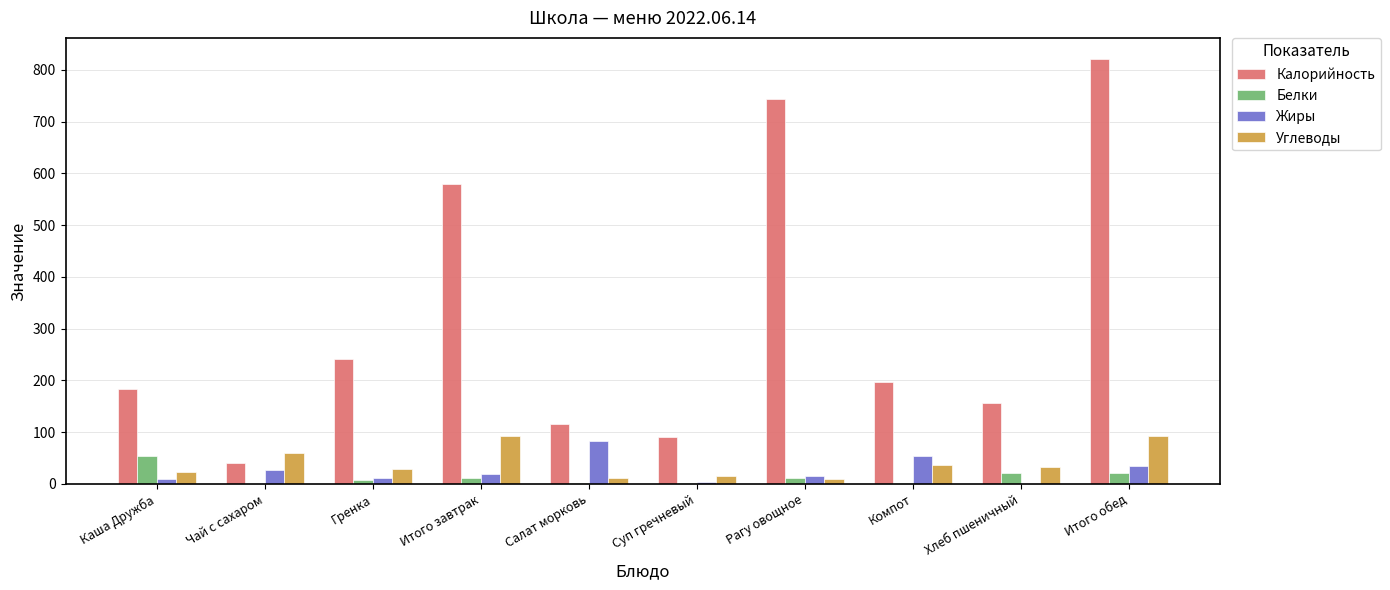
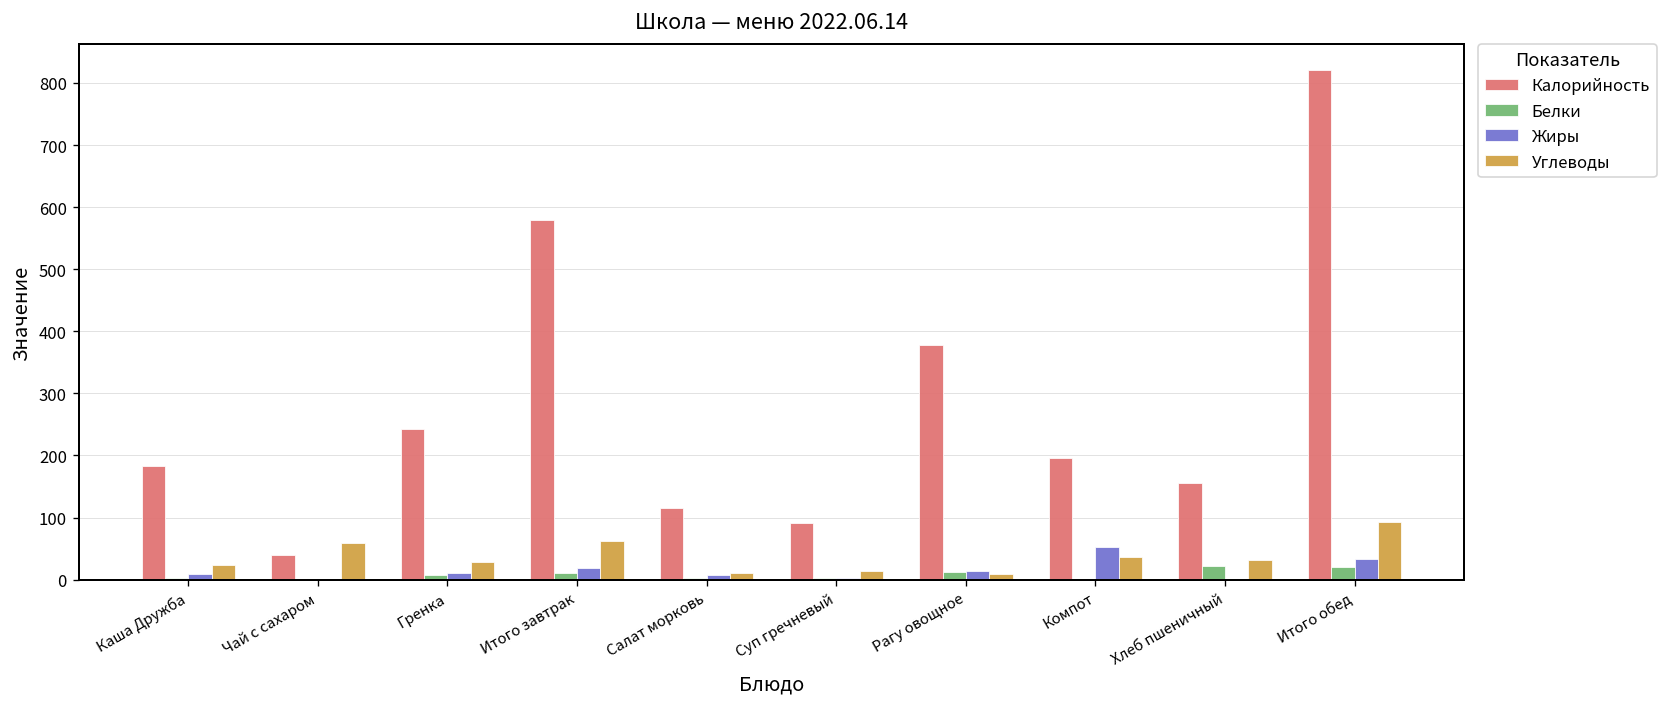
  {
    "Калорийность": {
      "Каша Дружба": 180,
      "Чай с сахаром": 40,
      "Гренка": 240,
      "Итого завтрак": 580,
      "Салат морковь": 120,
      "Суп гречневый": 90,
-     "Рагу овощное": 740,
+     "Рагу овощное": 380,
      "Компот": 200,
      "Хлеб пшеничный": 160,
      "Итого обед": 820
    },
    "Белки": {
-     "Каша Дружба": 50,
+     "Каша Дружба": 0,
      "Гренка": 10,
      "Итого завтрак": 10,
      "Рагу овощное": 10,
      "Хлеб пшеничный": 20,
      "Итого обед": 20
    },
    "Жиры": {
      "Каша Дружба": 10,
-     "Чай с сахаром": 30,
+     "Чай с сахаром": 0,
      "Гренка": 10,
      "Итого завтрак": 20,
-     "Салат морковь": 80,
+     "Салат морковь": 10,
      "Рагу овощное": 10,
      "Компот": 50,
      "Итого обед": 30
    },
    "Углеводы": {
      "Каша Дружба": 20,
      "Чай с сахаром": 60,
      "Гренка": 30,
-     "Итого завтрак": 90,
+     "Итого завтрак": 60,
      "Салат морковь": 10,
      "Суп гречневый": 10,
      "Рагу овощное": 10,
      "Компот": 40,
      "Хлеб пшеничный": 30,
      "Итого обед": 90
    }
  }
